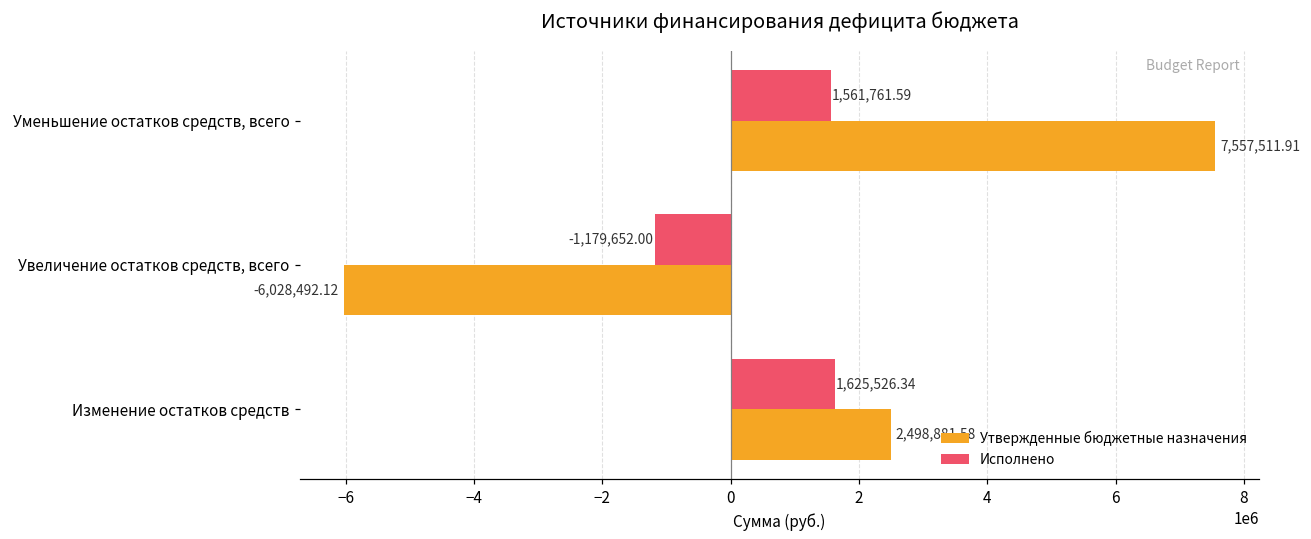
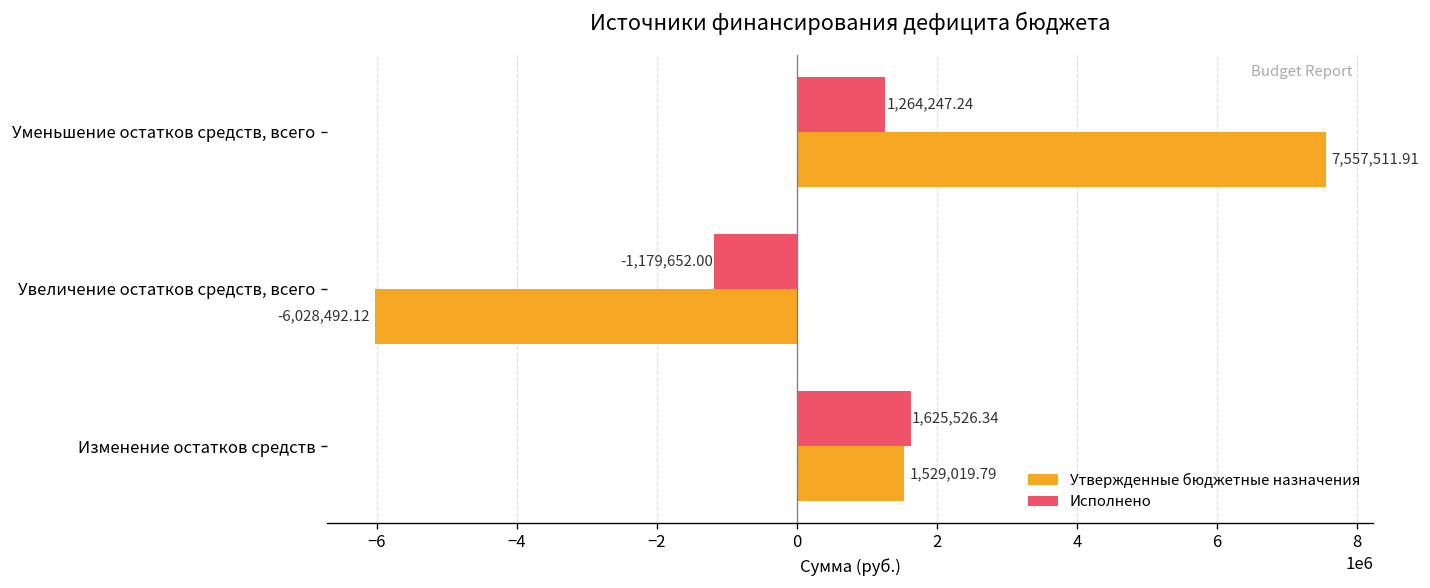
  {
    "Утвержденные бюджетные назначения": {
      "Уменьшение остатков средств, всего": "7,557,511.91",
      "Увеличение остатков средств, всего": "-6,028,492.12",
-     "Изменение остатков средств": "2,498,881.58"
+     "Изменение остатков средств": "1,529,019.79"
    },
    "Исполнено": {
-     "Уменьшение остатков средств, всего": "1,561,761.59",
+     "Уменьшение остатков средств, всего": "1,264,247.24",
      "Увеличение остатков средств, всего": "-1,179,652.00",
      "Изменение остатков средств": "1,625,526.34"
    }
  }
